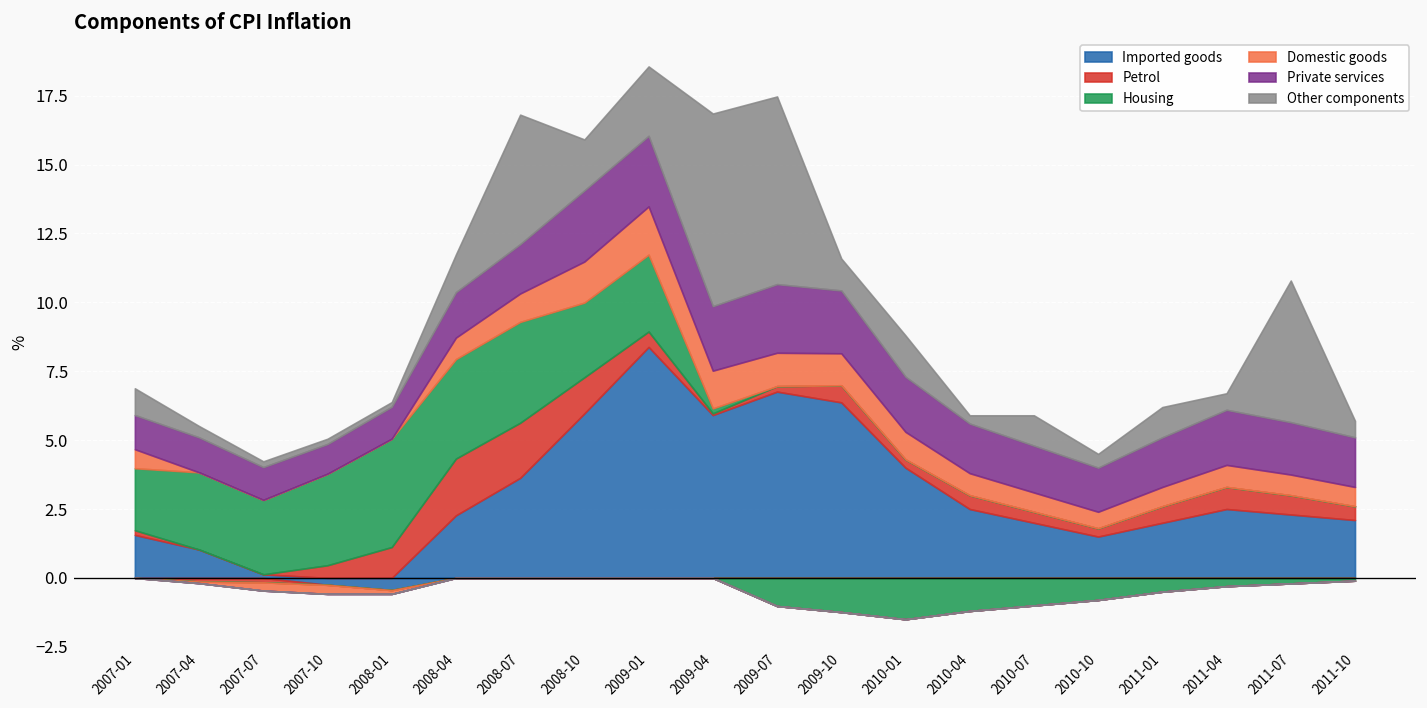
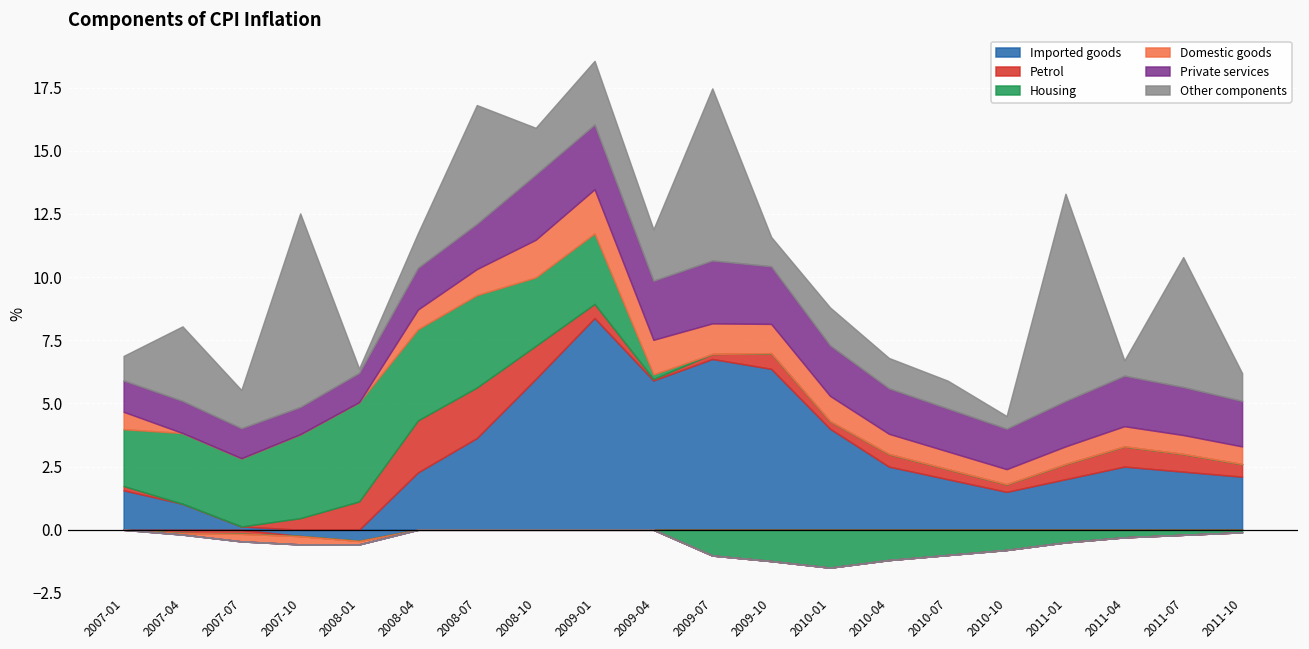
  {
    "Other components": {
      "2007-01": 1.0,
-     "2007-04": 0.4,
-     "2007-07": 0.2,
-     "2007-10": 0.2,
+     "2007-04": 3.0,
+     "2007-07": 1.5,
+     "2007-10": 7.7,
      "2008-01": 0.2,
      "2008-04": 1.4,
      "2008-07": 4.7,
      "2008-10": 1.8,
      "2009-01": 2.5,
-     "2009-04": 7.0,
+     "2009-04": 2.0,
      "2009-07": 6.8,
      "2009-10": 1.2,
      "2010-01": 1.5,
-     "2010-04": 0.3,
+     "2010-04": 1.2,
      "2010-07": 1.1,
      "2010-10": 0.5,
-     "2011-01": 1.1,
+     "2011-01": 8.2,
      "2011-04": 0.6,
      "2011-07": 5.1,
-     "2011-10": 0.6
+     "2011-10": 1.1
    }
  }
